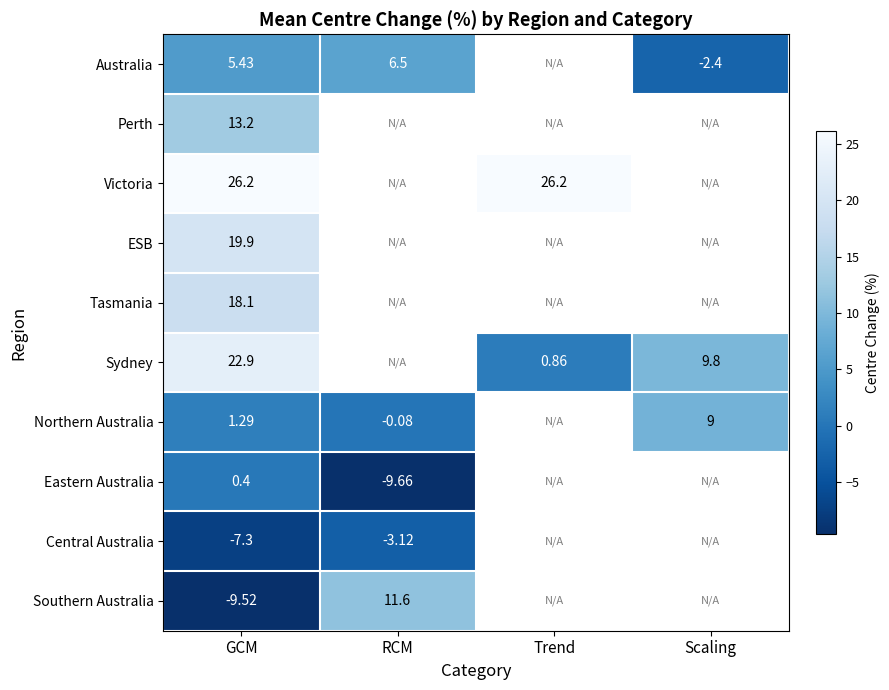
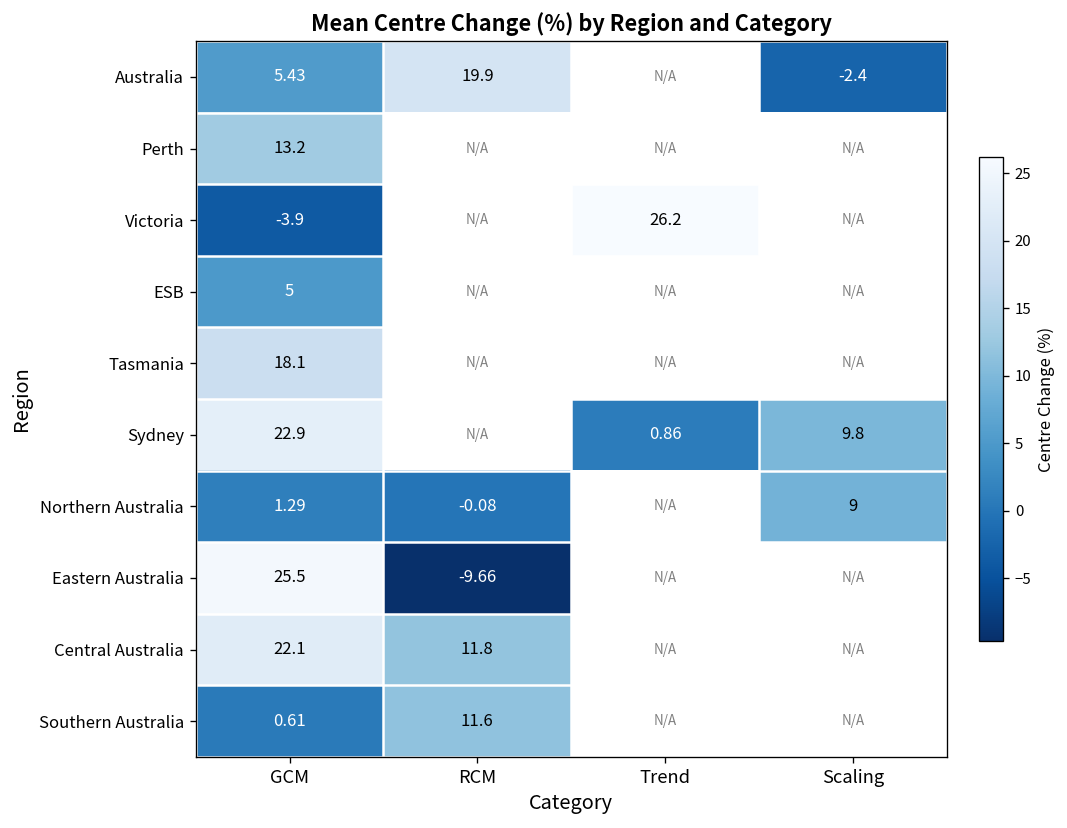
  {
    "Australia": {
      "GCM": 5.43,
-     "RCM": 6.5,
+     "RCM": 19.9,
      "Scaling": -2.4
    },
    "Perth": {
      "GCM": 13.2
    },
    "Victoria": {
-     "GCM": 26.2,
+     "GCM": -3.9,
      "Trend": 26.2
    },
    "ESB": {
-     "GCM": 19.9
+     "GCM": 5
    },
    "Tasmania": {
      "GCM": 18.1
    },
    "Sydney": {
      "GCM": 22.9,
      "Trend": 0.86,
      "Scaling": 9.8
    },
    "Northern Australia": {
      "GCM": 1.29,
      "RCM": -0.08,
      "Scaling": 9
    },
    "Eastern Australia": {
-     "GCM": 0.4,
+     "GCM": 25.5,
      "RCM": -9.66
    },
    "Central Australia": {
-     "GCM": -7.3,
-     "RCM": -3.12
+     "GCM": 22.1,
+     "RCM": 11.8
    },
    "Southern Australia": {
-     "GCM": -9.52,
+     "GCM": 0.61,
      "RCM": 11.6
    }
  }
